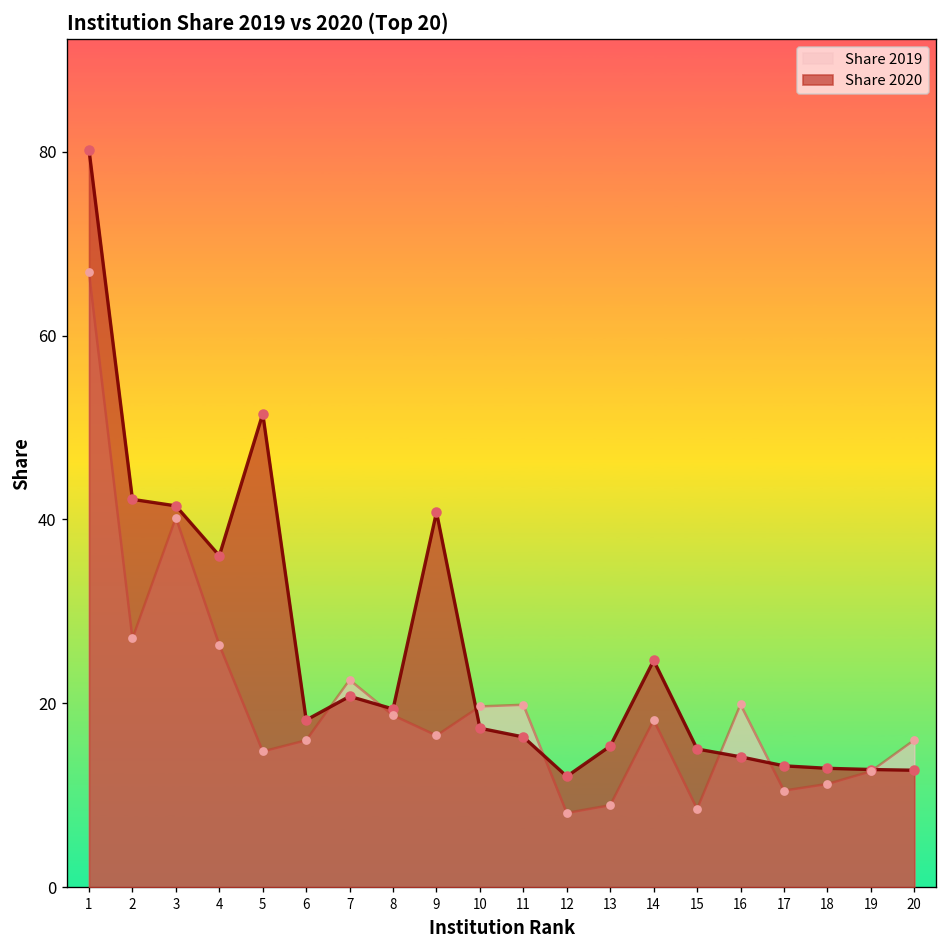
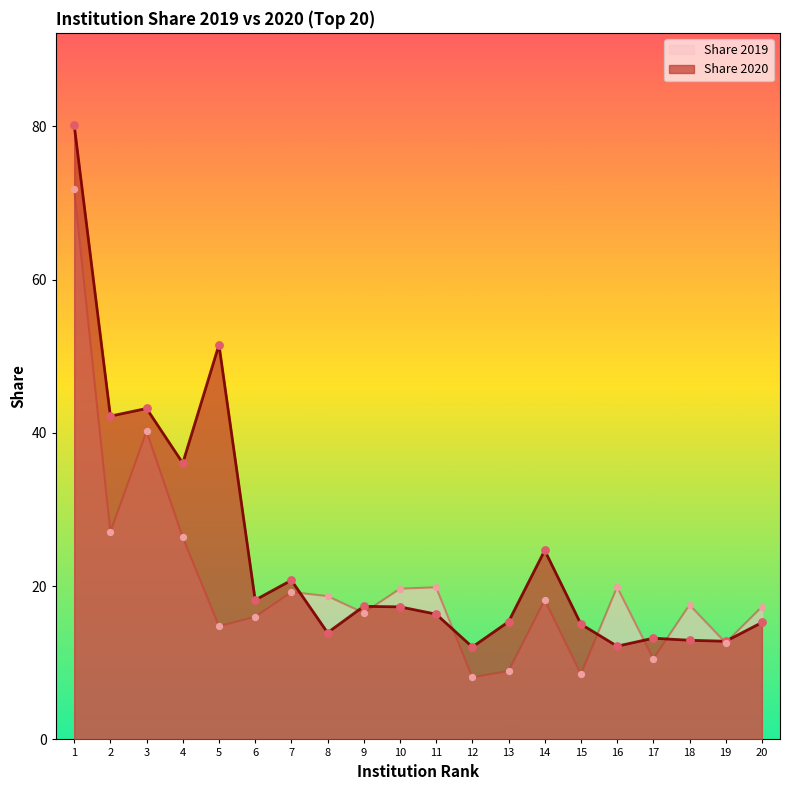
  {
    "Share 2019": {
-     "1": 67,
+     "1": 72,
      "2": 27,
      "3": 40,
      "4": 26,
      "5": 15,
      "6": 16,
-     "7": 23,
+     "7": 19,
      "8": 19,
      "9": 17,
      "10": 20,
      "11": 20,
      "12": 8,
      "13": 9,
      "14": 18,
      "15": 9,
      "16": 20,
      "17": 11,
-     "18": 11,
-     "20": 16
+     "18": 18,
+     "20": 17
    },
    "Share 2020": {
      "1": 80,
      "2": 42,
-     "3": 41,
+     "3": 43,
      "4": 36,
      "5": 52,
      "6": 18,
      "7": 21,
-     "8": 19,
-     "9": 41,
+     "8": 14,
+     "9": 17,
      "10": 17,
      "11": 16,
      "12": 12,
      "13": 15,
      "14": 25,
      "15": 15,
-     "16": 14,
+     "16": 12,
      "17": 13,
      "18": 13,
-     "20": 13
+     "20": 15
    }
  }
